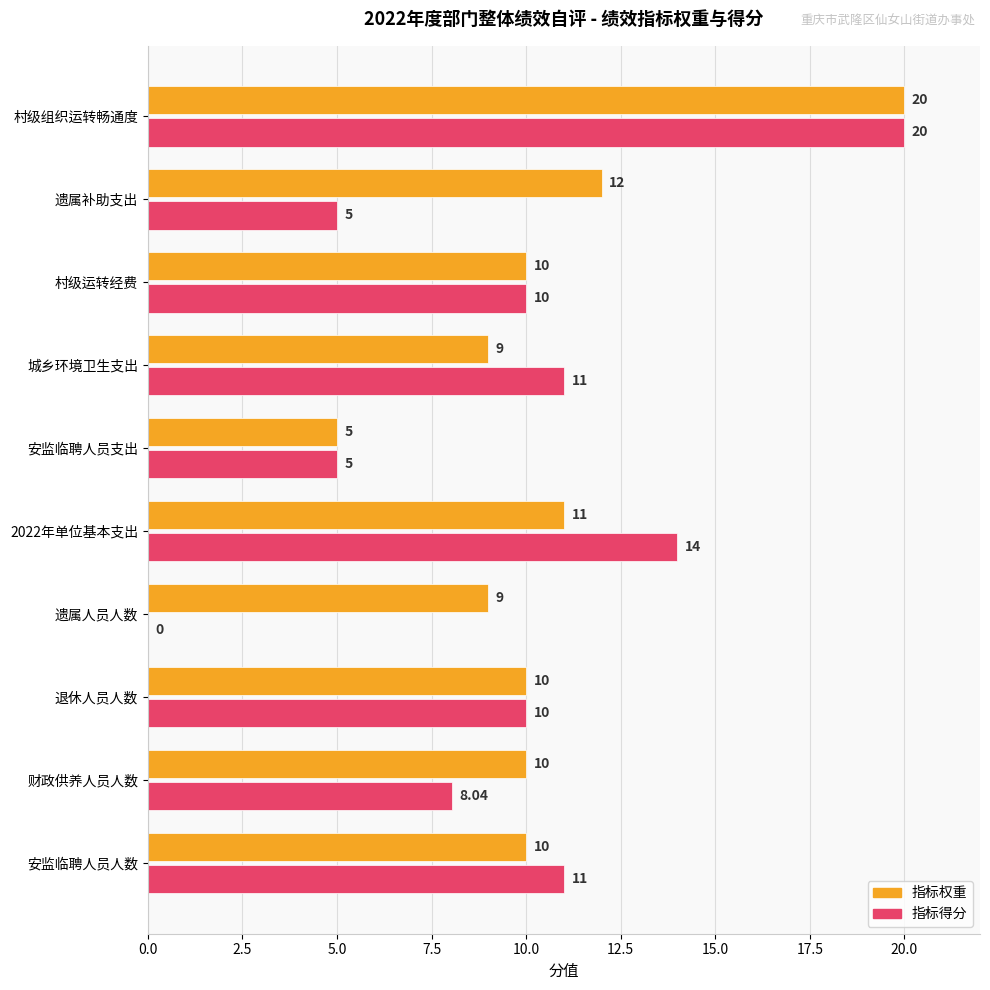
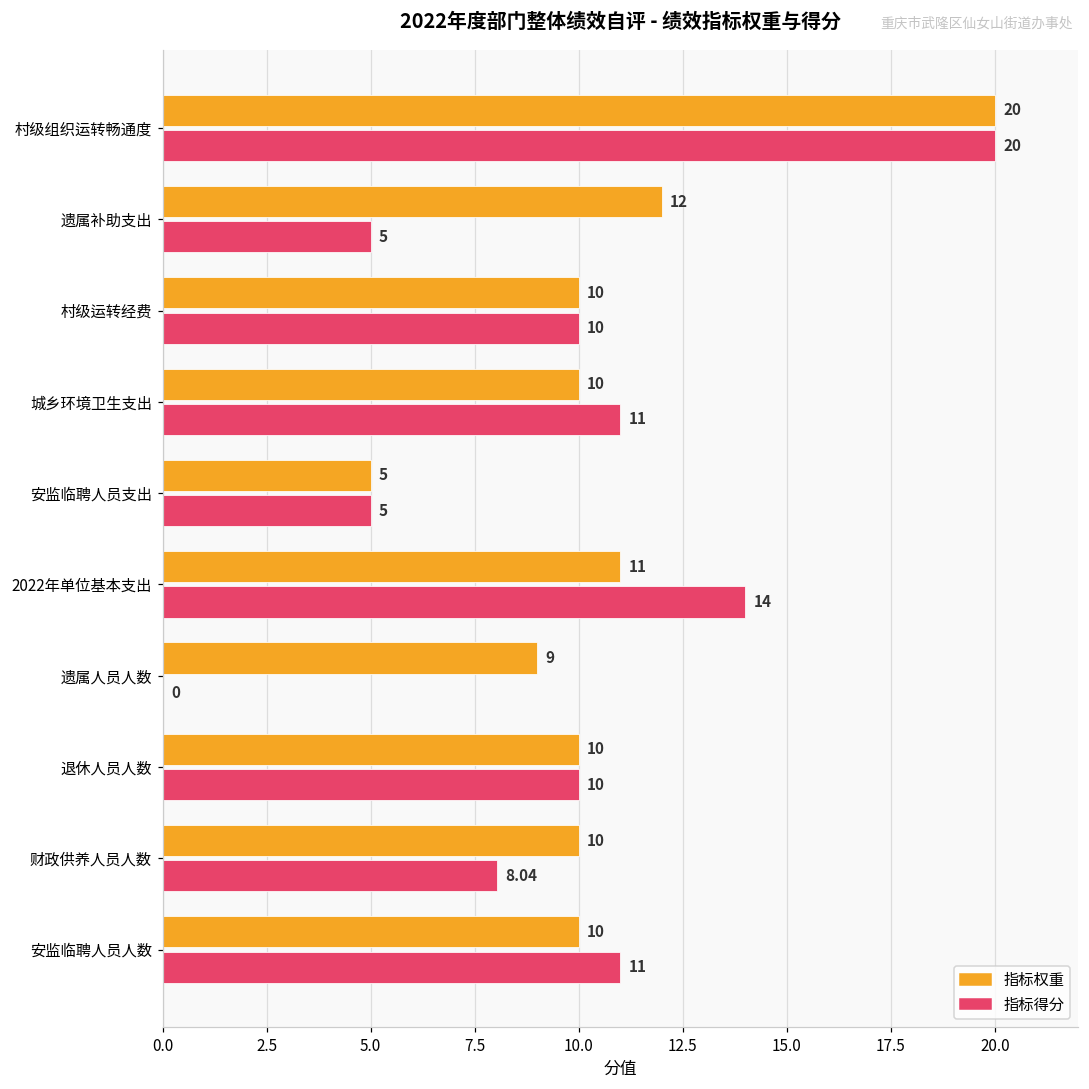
  {
    "指标权重": {
      "村级组织运转畅通度": 20,
      "遗属补助支出": 12,
      "村级运转经费": 10,
-     "城乡环境卫生支出": 9,
+     "城乡环境卫生支出": 10,
      "安监临聘人员支出": 5,
      "2022年单位基本支出": 11,
      "遗属人员人数": 9,
      "退休人员人数": 10,
      "财政供养人员人数": 10,
      "安监临聘人员人数": 10
    },
    "指标得分": {
      "村级组织运转畅通度": 20,
      "遗属补助支出": 5,
      "村级运转经费": 10,
      "城乡环境卫生支出": 11,
      "安监临聘人员支出": 5,
      "2022年单位基本支出": 14,
      "遗属人员人数": 0,
      "退休人员人数": 10,
      "财政供养人员人数": 8.04,
      "安监临聘人员人数": 11
    }
  }
